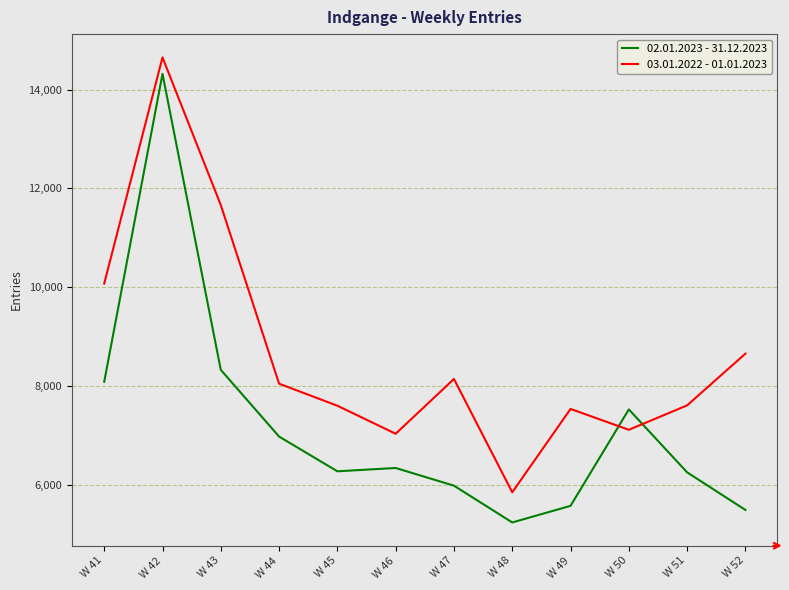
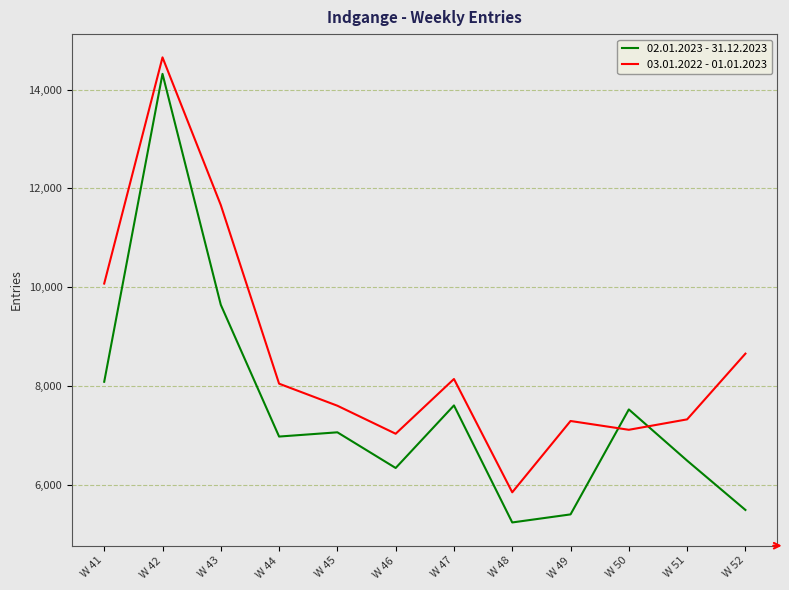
  {
    "02.01.2023 - 31.12.2023": {
      "W 41": "8,100",
      "W 42": "14,300",
-     "W 43": "8,300",
+     "W 43": "9,600",
      "W 44": "7,000",
-     "W 45": "6,300",
+     "W 45": "7,100",
      "W 46": "6,300",
-     "W 47": "6,000",
+     "W 47": "7,600",
      "W 48": "5,200",
-     "W 49": "5,600",
+     "W 49": "5,400",
      "W 50": "7,500",
-     "W 51": "6,300",
+     "W 51": "6,500",
      "W 52": "5,500"
    },
    "03.01.2022 - 01.01.2023": {
      "W 41": "10,100",
      "W 42": "14,700",
      "W 43": "11,700",
      "W 44": "8,000",
      "W 45": "7,600",
      "W 46": "7,000",
      "W 47": "8,100",
      "W 48": "5,900",
-     "W 49": "7,500",
+     "W 49": "7,300",
      "W 50": "7,100",
-     "W 51": "7,600",
+     "W 51": "7,300",
      "W 52": "8,700"
    }
  }
